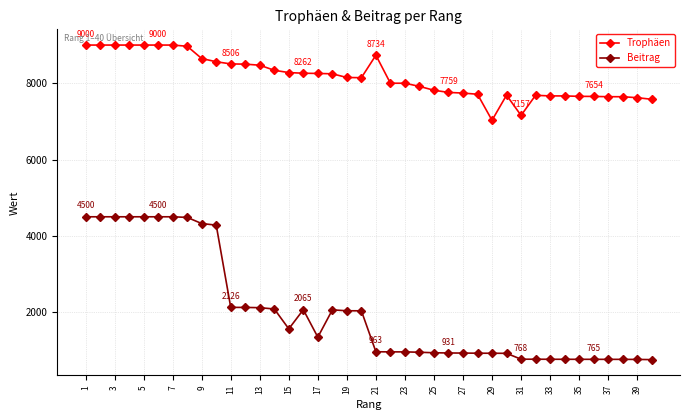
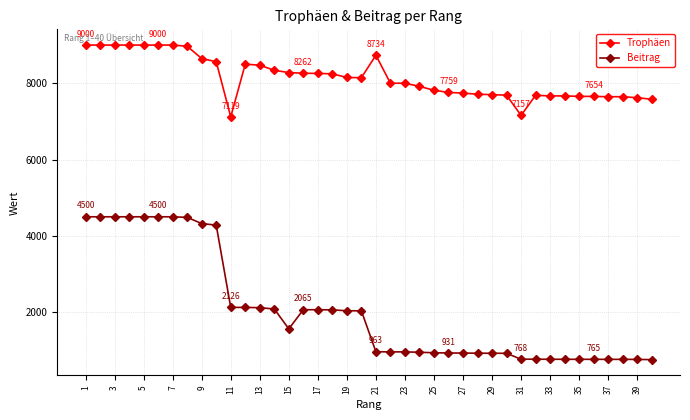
  {
    "Trophäen": {
-     "11": 8506,
+     "11": 7119,
      "21": 8734,
-     "29": 7000,
+     "29": 7700,
      "31": 7157
    },
    "Beitrag": {
      "9": 4300,
      "13": 2100,
      "15": 1600,
-     "17": 1300,
+     "17": 2100,
      "19": 2000,
      "23": 1000,
      "25": 900,
      "27": 900,
      "29": 900,
      "33": 800,
      "37": 800,
      "39": 800
    }
  }
